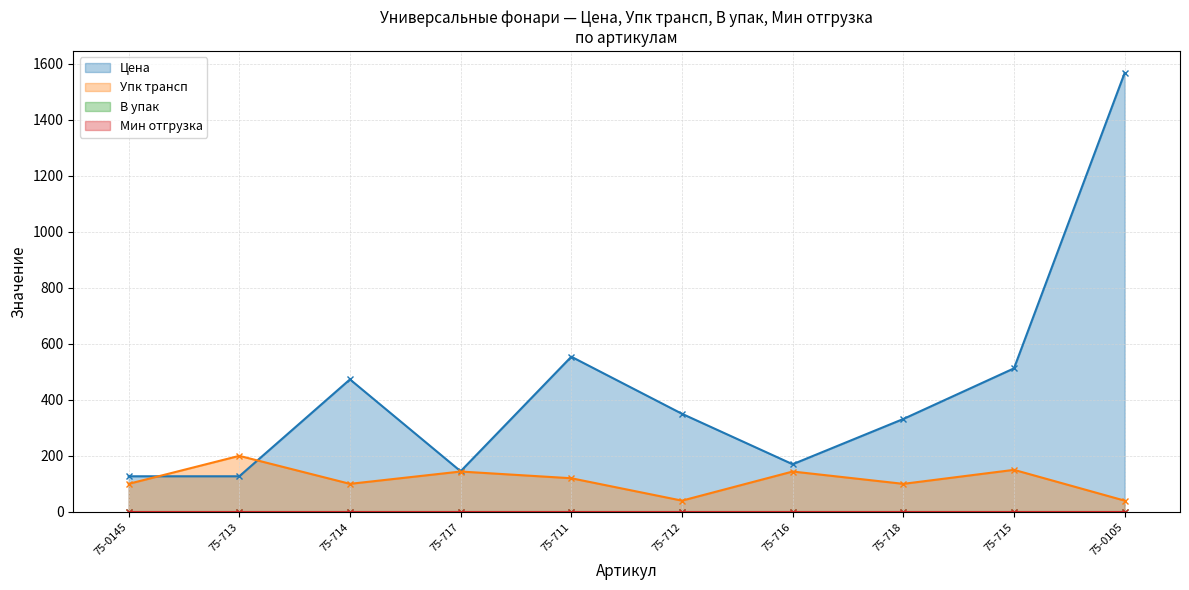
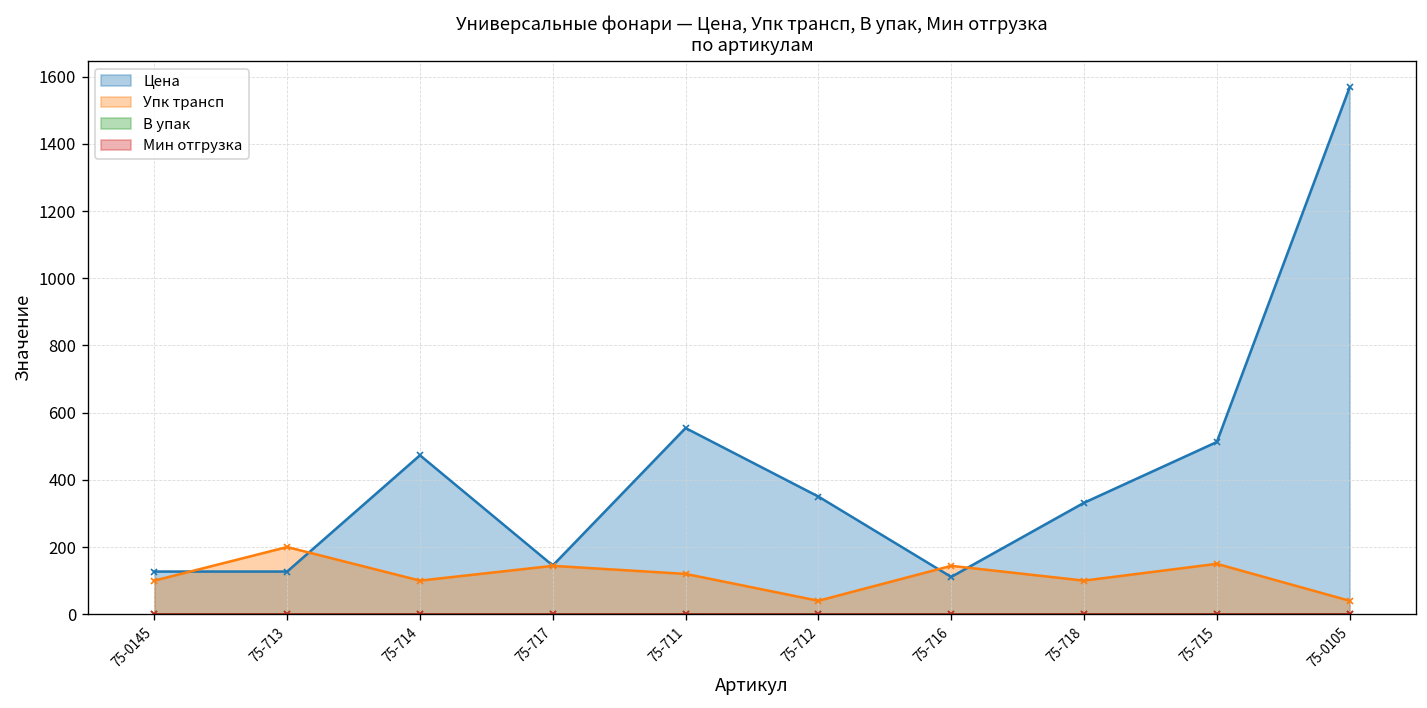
  {
    "Цена": {
      "75-0145": 130,
      "75-713": 130,
      "75-714": 470,
      "75-711": 550,
      "75-712": 350,
-     "75-716": 170,
+     "75-716": 110,
      "75-718": 330,
      "75-715": 510,
      "75-0105": 1570
    }
  }
